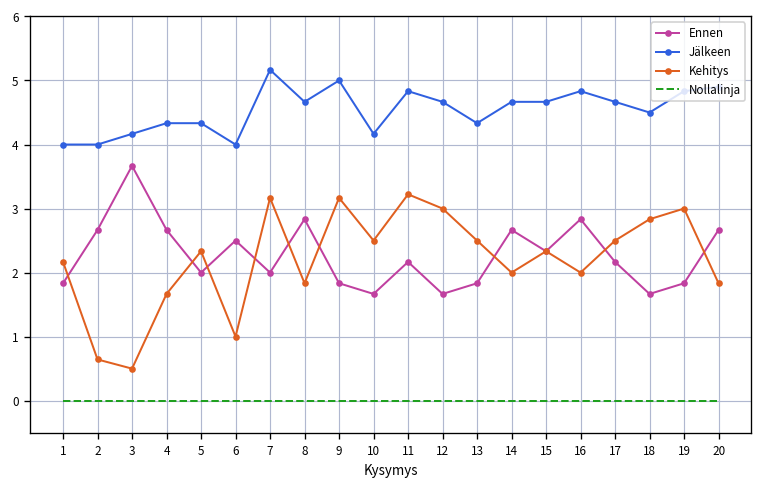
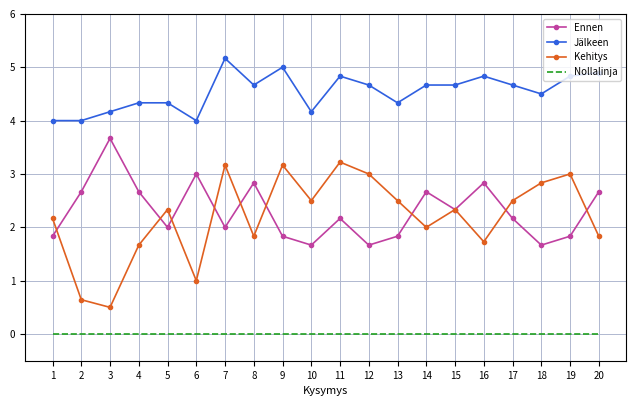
  {
    "Ennen": {
      "1": 1.8,
      "2": 2.7,
      "3": 3.7,
      "4": 2.7,
      "5": 2.0,
-     "6": 2.5,
+     "6": 3.0,
      "7": 2.0,
      "8": 2.8,
      "9": 1.8,
      "10": 1.7,
      "11": 2.2,
      "12": 1.7,
      "13": 1.8,
      "14": 2.7,
      "16": 2.8,
      "17": 2.2,
      "18": 1.7,
      "19": 1.8,
      "20": 2.7
    },
    "Jälkeen": {
      "1": 4.0,
      "2": 4.0,
      "3": 4.2,
      "4": 4.3,
      "5": 4.3,
      "6": 4.0,
      "7": 5.2,
      "8": 4.7,
      "9": 5.0,
      "10": 4.2,
      "11": 4.8,
      "12": 4.7,
      "13": 4.3,
      "14": 4.7,
      "15": 4.7,
      "16": 4.8,
      "17": 4.7,
      "18": 4.5
    },
    "Kehitys": {
      "1": 2.2,
      "2": 0.6,
      "3": 0.5,
      "4": 1.7,
      "5": 2.3,
      "6": 1.0,
      "7": 3.2,
      "8": 1.8,
      "9": 3.2,
      "10": 2.5,
      "11": 3.2,
      "12": 3.0,
      "13": 2.5,
      "14": 2.0,
-     "16": 2.0,
+     "16": 1.7,
      "17": 2.5,
      "18": 2.8,
      "19": 3.0,
      "20": 1.8
    },
    "Nollalinja": {
      "1": 0.0,
      "2": 0.0,
      "3": 0.0,
      "4": 0.0,
      "5": 0.0,
      "6": 0.0,
      "7": 0.0,
      "8": 0.0,
      "9": 0.0,
      "10": 0.0,
      "11": 0.0,
      "12": 0.0,
      "13": 0.0,
      "14": 0.0,
      "15": 0.0,
      "16": 0.0,
      "17": 0.0,
      "18": 0.0,
      "19": 0.0,
      "20": 0.0
    }
  }
